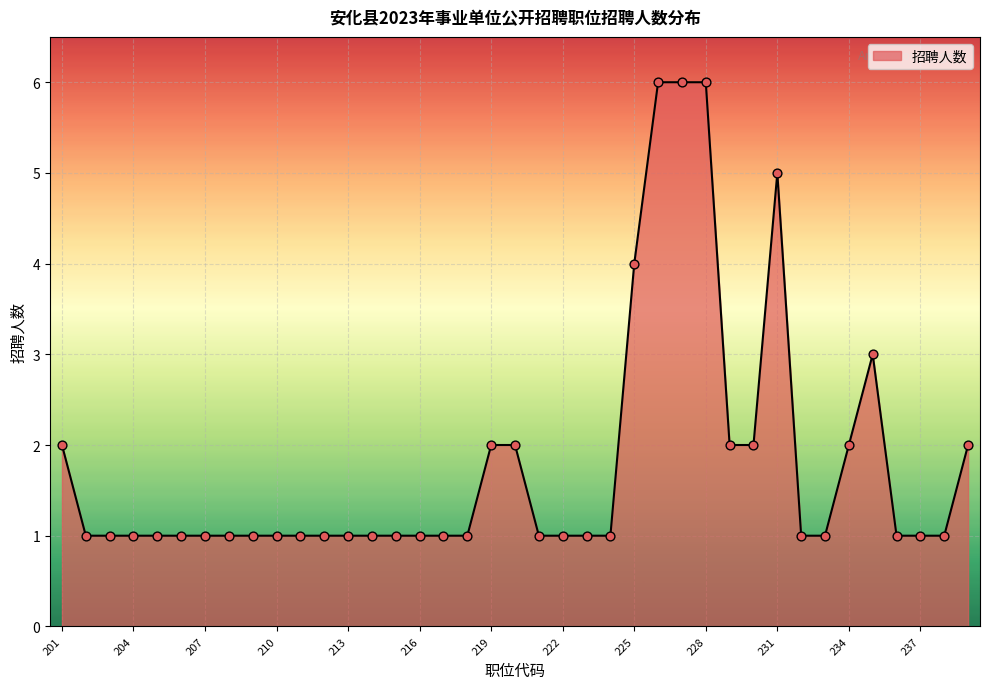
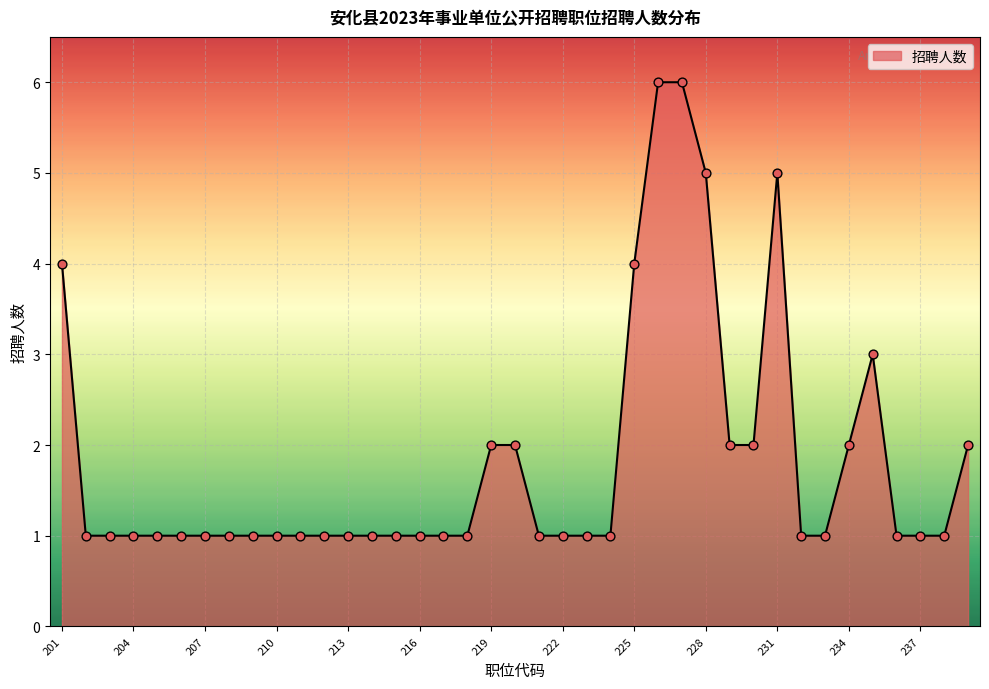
  {
-   "201": 2,
+   "201": 4,
    "204": 1,
    "207": 1,
    "210": 1,
    "213": 1,
    "216": 1,
    "219": 2,
    "222": 1,
    "225": 4,
-   "228": 6,
+   "228": 5,
    "231": 5,
    "234": 2,
    "237": 1
  }
